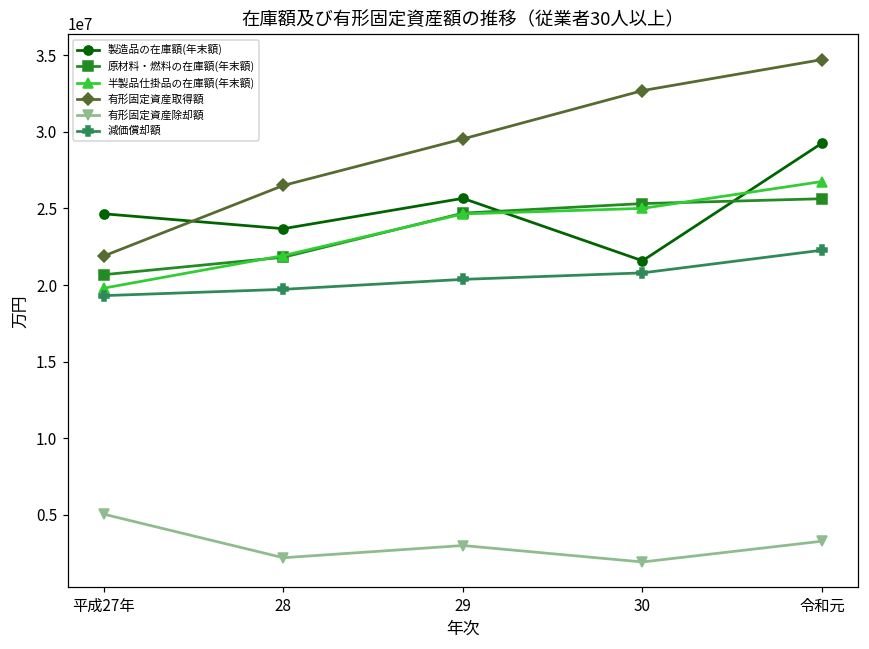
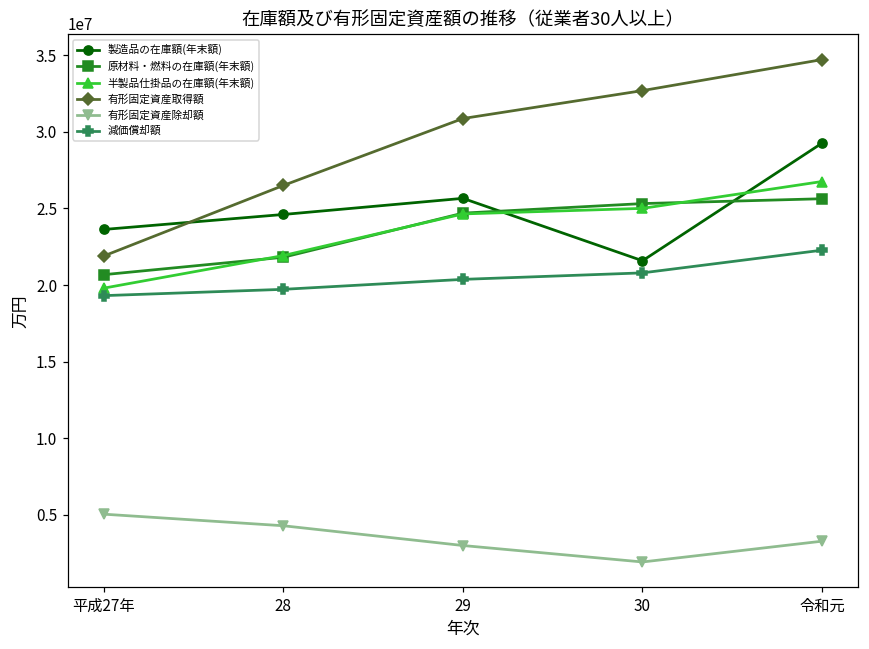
  {
    "製造品の在庫額(年末額)": {
-     "平成27年": 24600000,
-     "28": 23700000,
+     "平成27年": 23600000,
+     "28": 24600000,
      "29": 25700000,
      "30": 21600000,
      "令和元": 29300000
    },
    "半製品仕掛品の在庫額(年末額)": {
      "平成27年": 19800000,
      "30": 25000000,
      "令和元": 26800000
    },
    "有形固定資産取得額": {
      "平成27年": 21900000,
      "28": 26500000,
-     "29": 29500000,
+     "29": 30900000,
      "30": 32700000,
      "令和元": 34700000
    },
    "有形固定資産除却額": {
      "平成27年": 5000000,
-     "28": 2200000,
+     "28": 4300000,
      "29": 3000000,
      "30": 1900000,
      "令和元": 3300000
    }
  }
